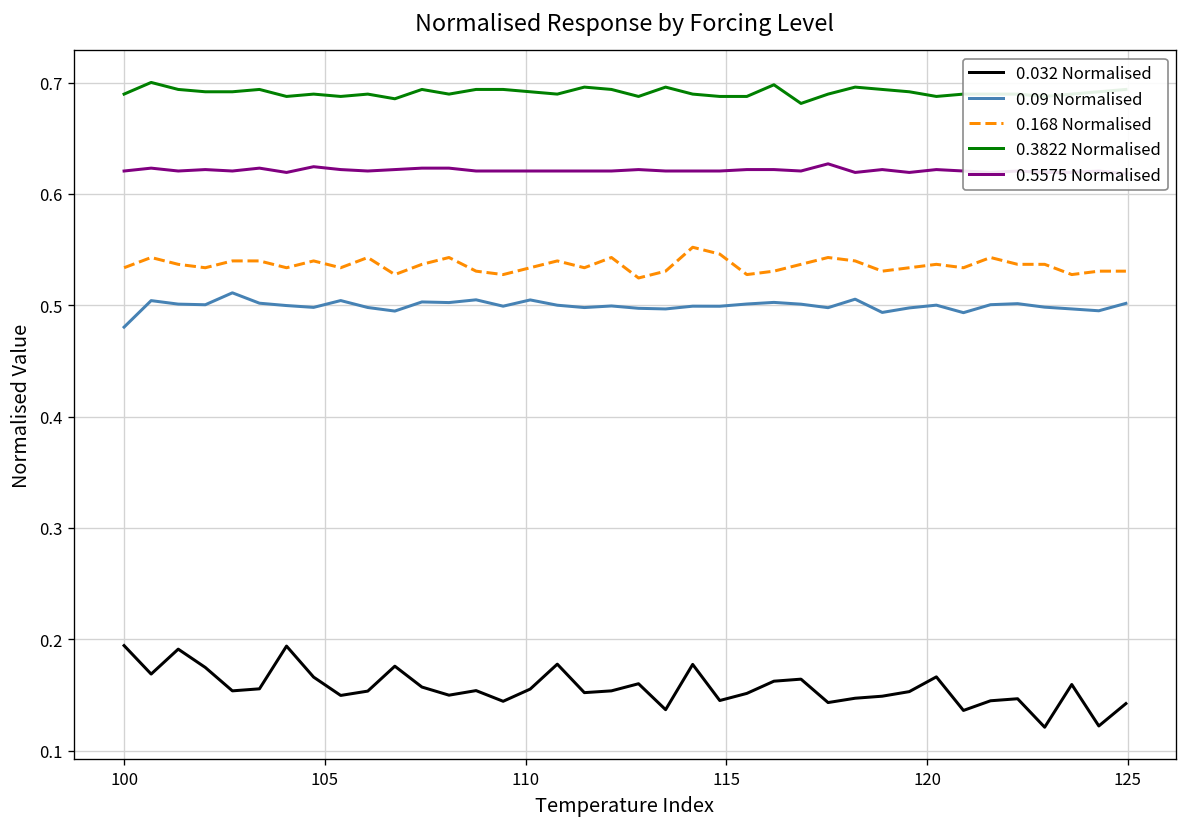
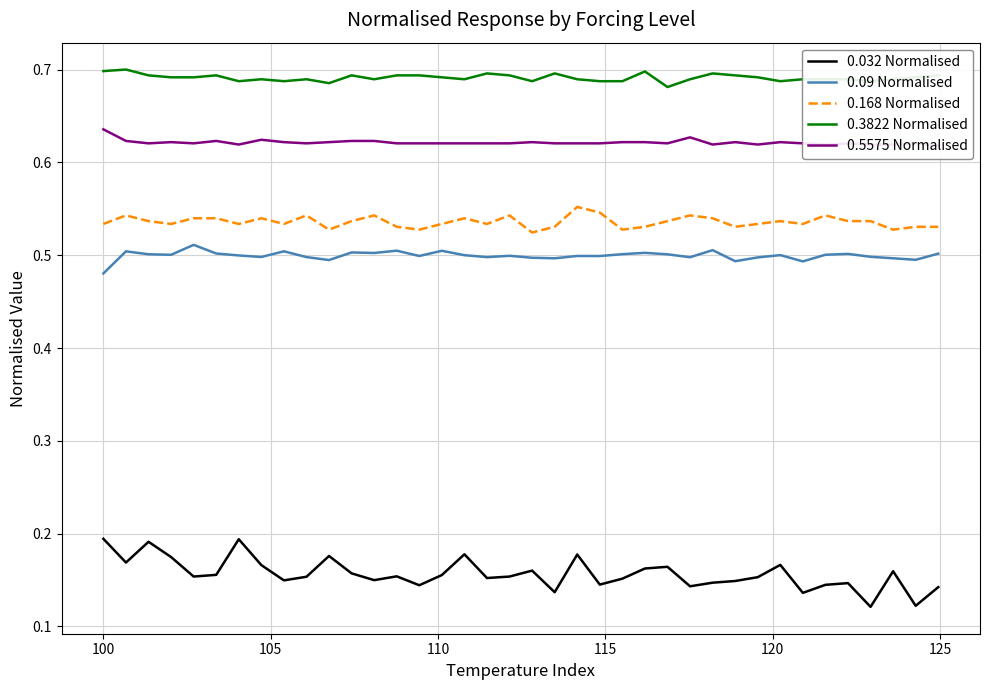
  {
    "0.032 Normalised": {
      "100": 0.19
    },
    "0.09 Normalised": {
      "100": 0.48
    },
    "0.168 Normalised": {
      "100": 0.53
    },
    "0.3822 Normalised": {
-     "100": 0.69
+     "100": 0.70
    },
    "0.5575 Normalised": {
-     "100": 0.62
+     "100": 0.64
    }
  }
